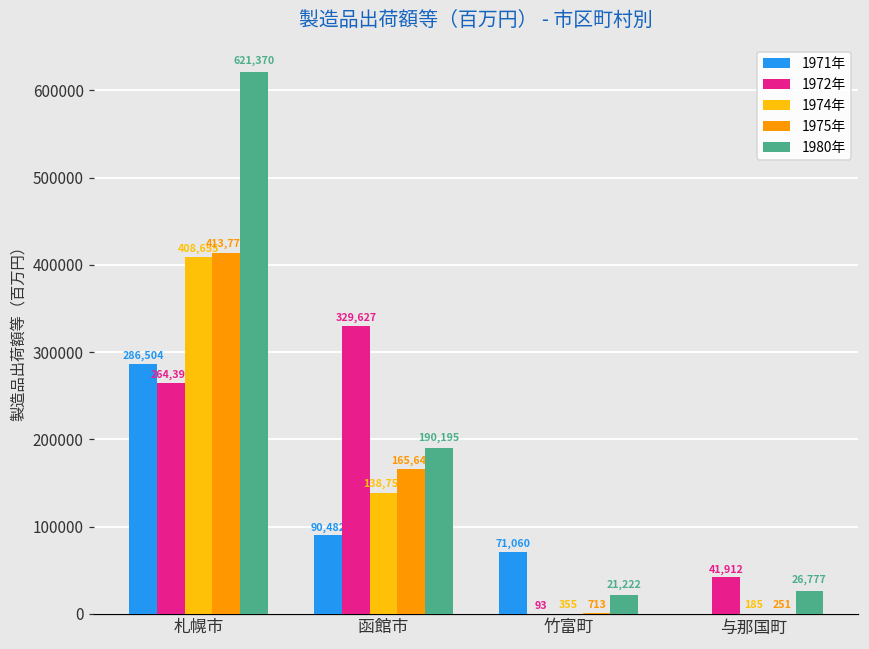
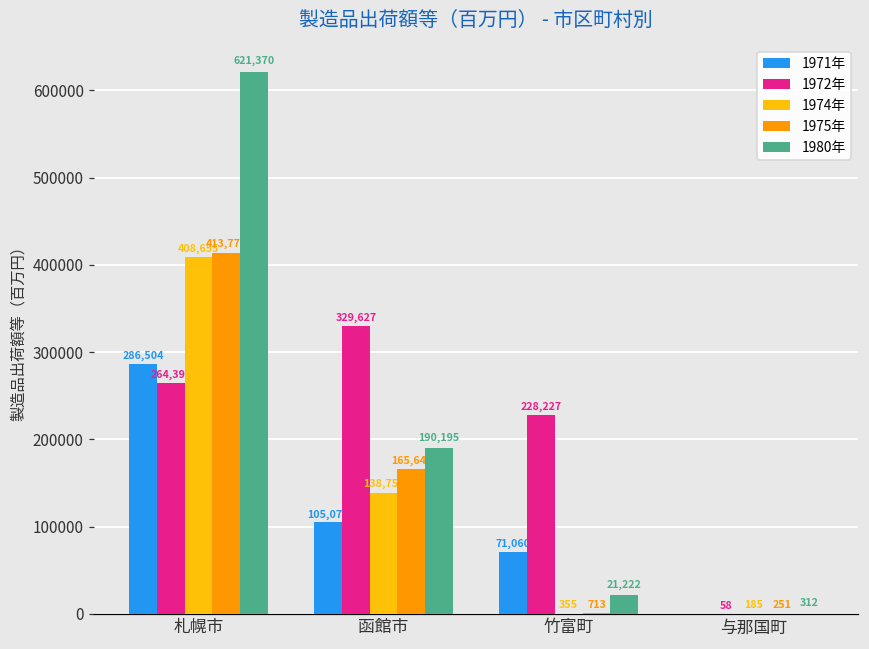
  {
    "1971年": {
      "札幌市": "286,504",
-     "函館市": "90,482",
+     "函館市": "105,072",
      "竹富町": "71,060"
    },
    "1972年": {
      "札幌市": "264,390",
      "函館市": "329,627",
-     "竹富町": "93",
-     "与那国町": "41,912"
+     "竹富町": "228,227",
+     "与那国町": "58"
    },
    "1980年": {
      "札幌市": "621,370",
      "函館市": "190,195",
      "竹富町": "21,222",
-     "与那国町": "26,777"
+     "与那国町": "312"
    }
  }
